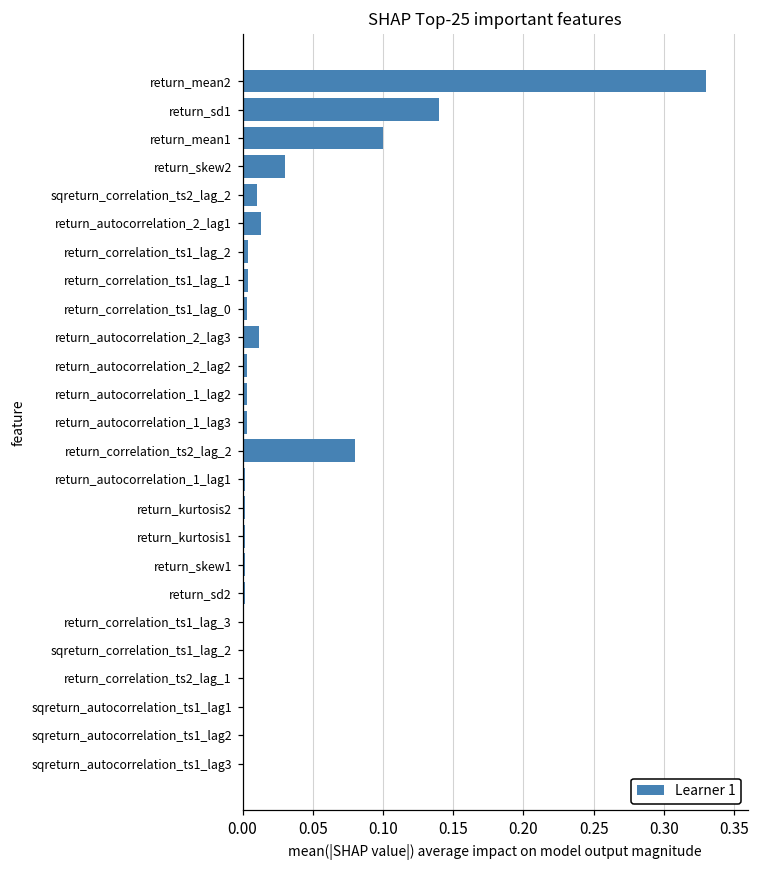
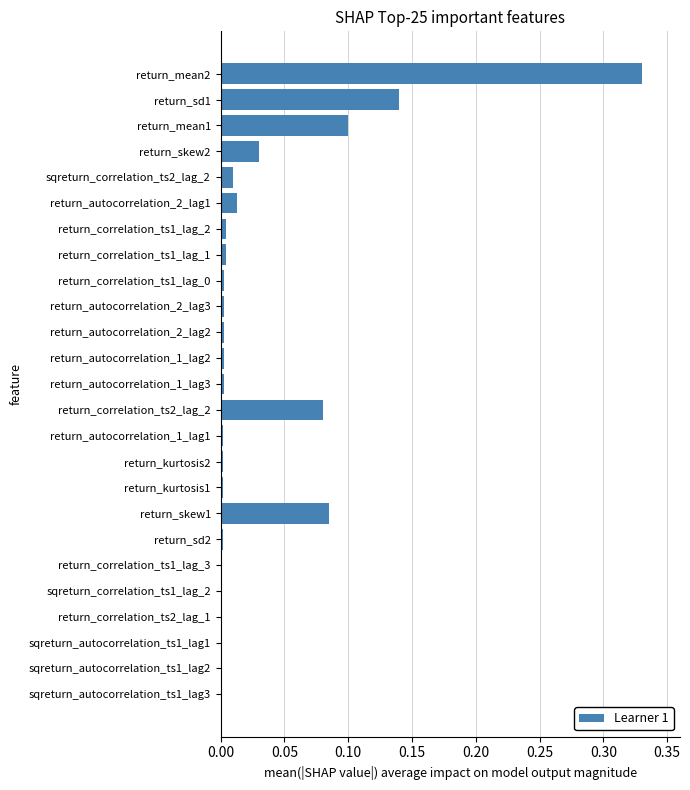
  {
    "return_mean2": 0.330,
    "return_sd1": 0.140,
    "return_mean1": 0.100,
    "return_skew2": 0.030,
    "sqreturn_correlation_ts2_lag_2": 0.010,
    "return_autocorrelation_2_lag1": 0.013,
    "return_correlation_ts1_lag_2": 0.004,
    "return_correlation_ts1_lag_1": 0.004,
    "return_correlation_ts1_lag_0": 0.003,
-   "return_autocorrelation_2_lag3": 0.012,
+   "return_autocorrelation_2_lag3": 0.003,
    "return_autocorrelation_2_lag2": 0.003,
    "return_autocorrelation_1_lag2": 0.003,
    "return_autocorrelation_1_lag3": 0.003,
    "return_correlation_ts2_lag_2": 0.080,
    "return_autocorrelation_1_lag1": 0.002,
    "return_kurtosis2": 0.002,
    "return_kurtosis1": 0.002,
-   "return_skew1": 0.002,
+   "return_skew1": 0.085,
    "return_sd2": 0.002
  }
